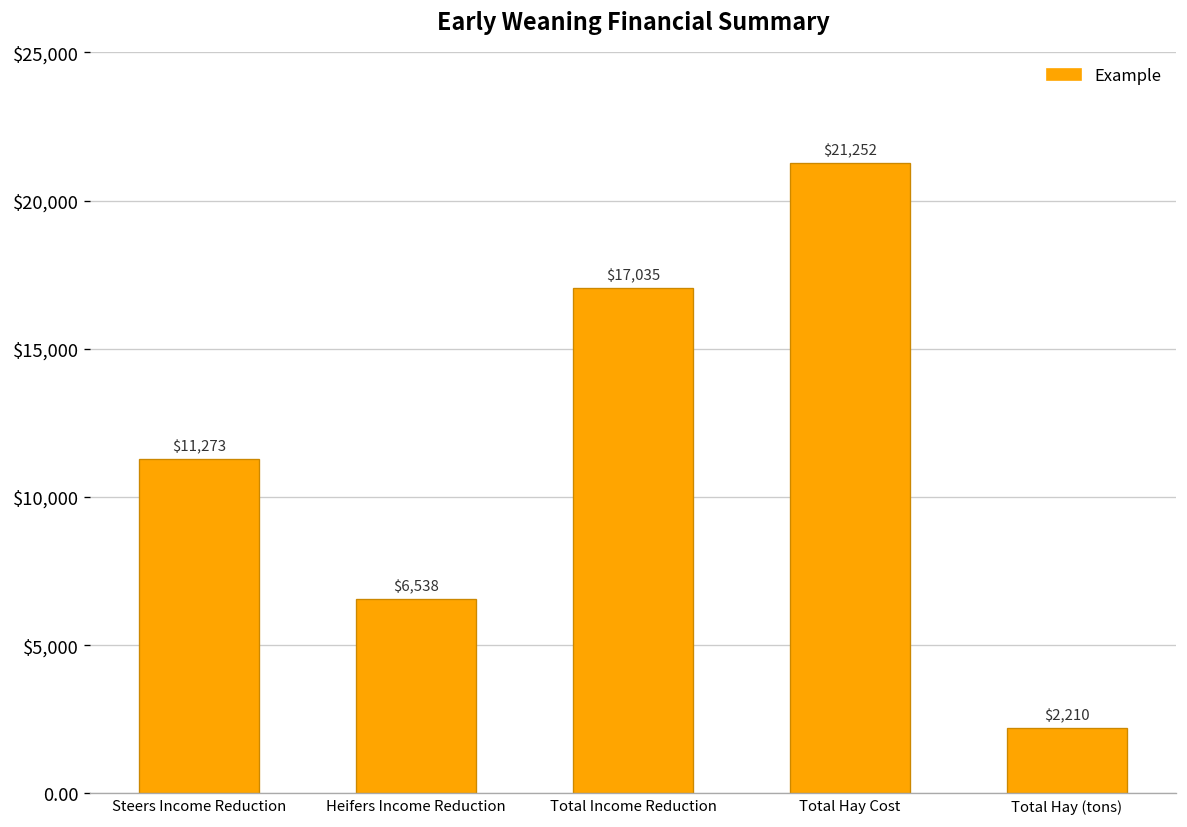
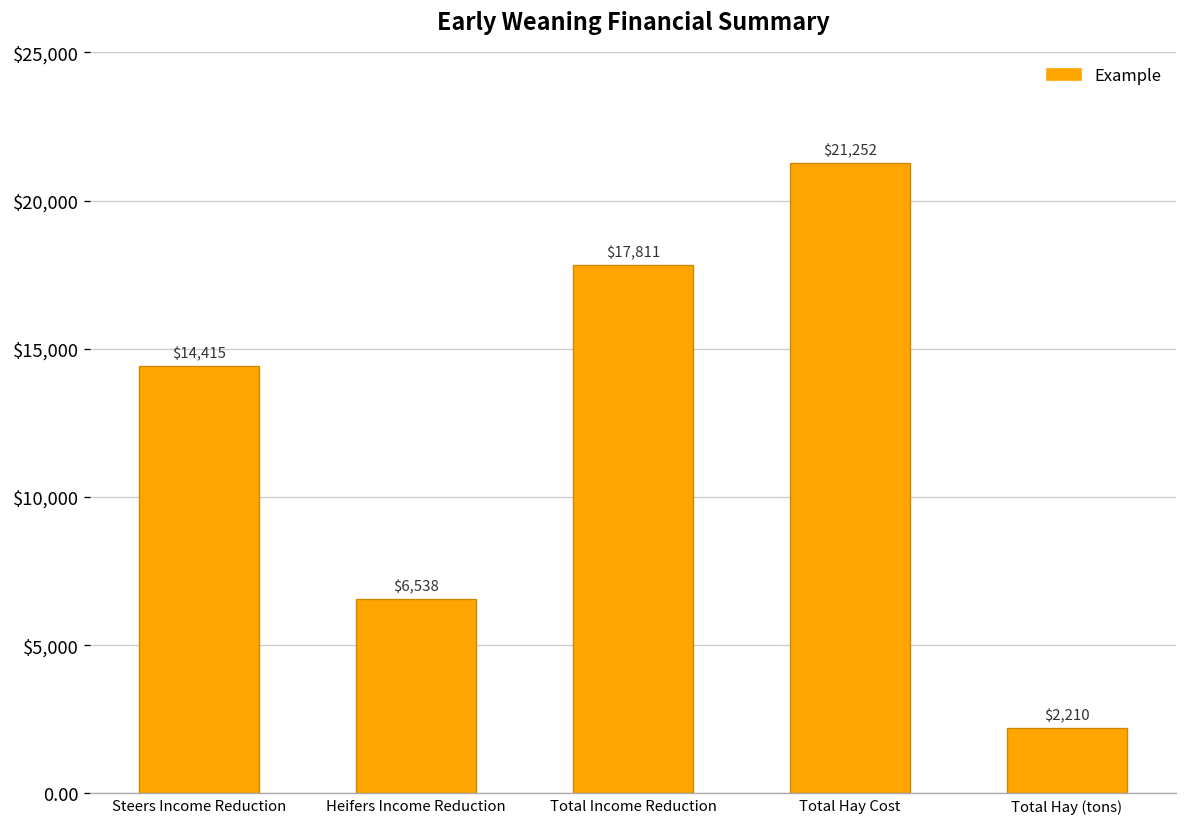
  {
-   "Steers Income Reduction": "$11,273",
+   "Steers Income Reduction": "$14,415",
    "Heifers Income Reduction": "$6,538",
-   "Total Income Reduction": "$17,035",
+   "Total Income Reduction": "$17,811",
    "Total Hay Cost": "$21,252",
    "Total Hay (tons)": "$2,210"
  }
